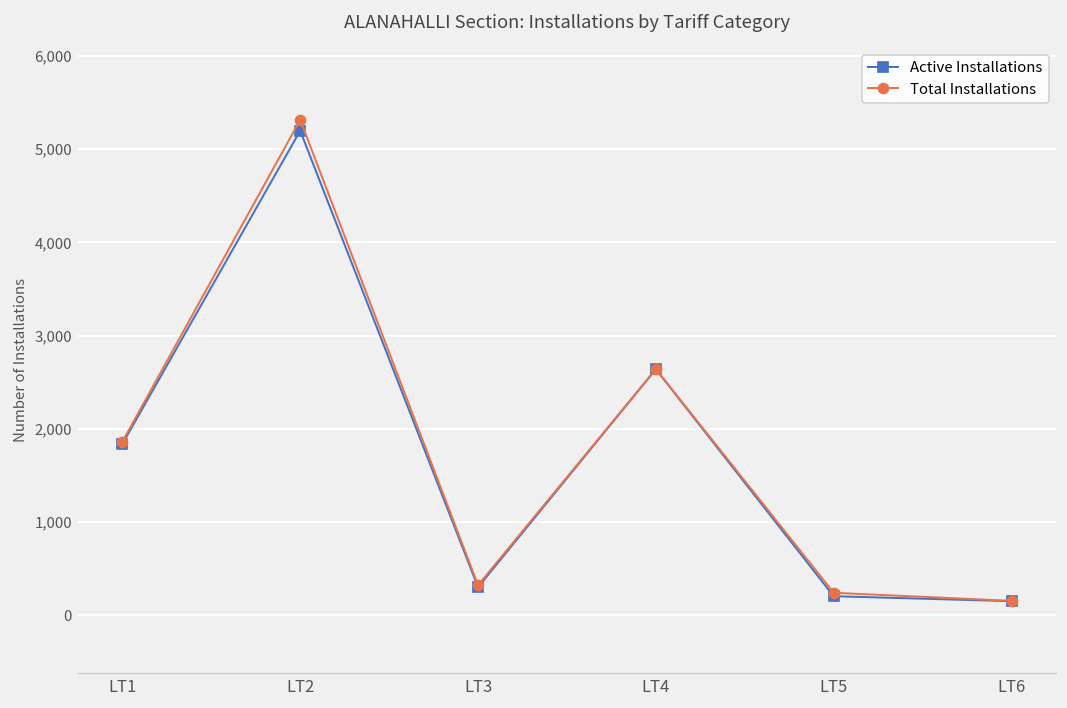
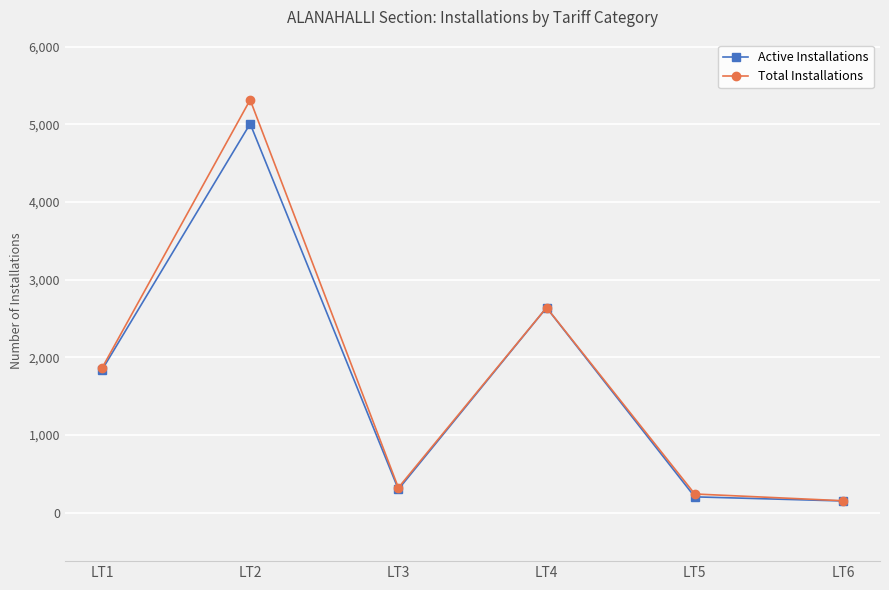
  {
    "Active Installations": {
-     "LT2": "5,200",
+     "LT2": "5,000",
      "LT5": "200"
    },
    "Total Installations": {
      "LT2": "5,300",
      "LT5": "200"
    }
  }
